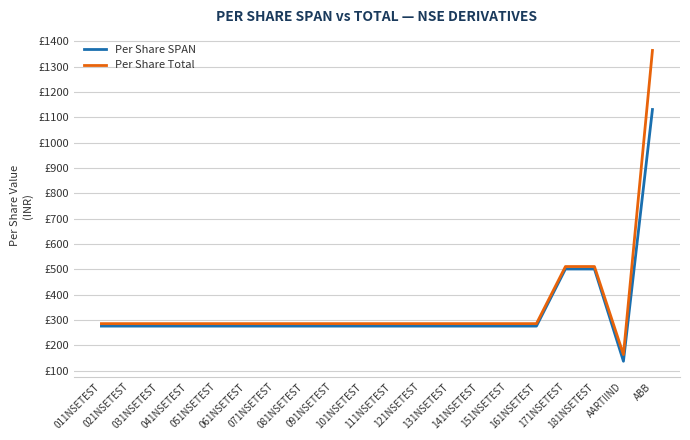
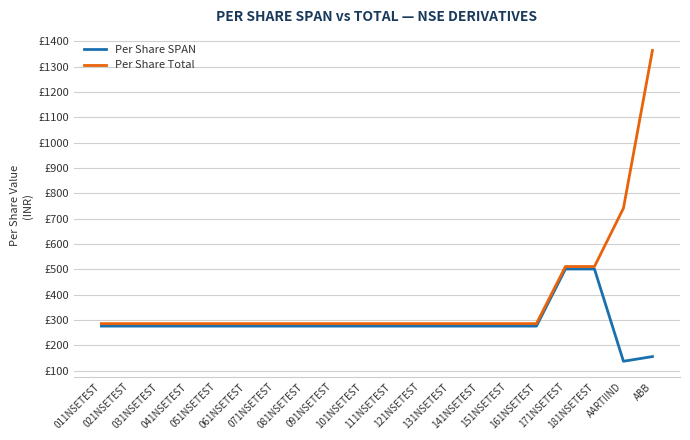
  {
    "Per Share SPAN": {
      "AARTIIND": "£140",
-     "ABB": "£1130"
+     "ABB": "£160"
    },
    "Per Share Total": {
-     "AARTIIND": "£160",
+     "AARTIIND": "£740",
      "ABB": "£1360"
    }
  }
